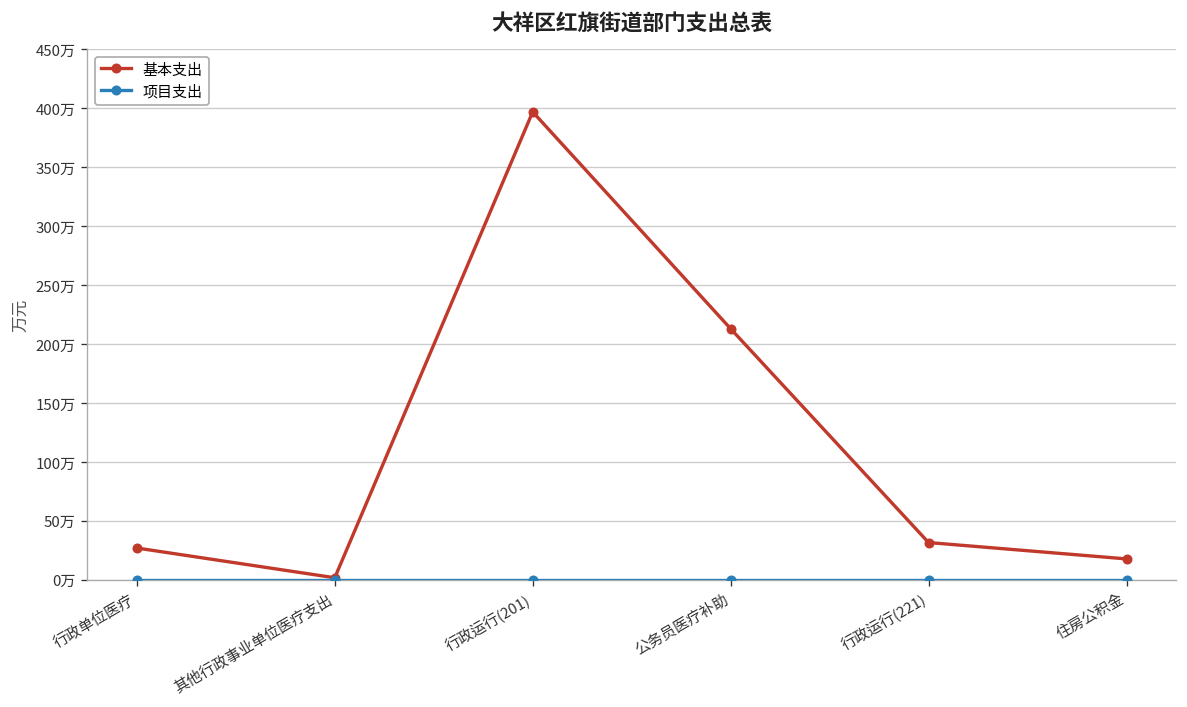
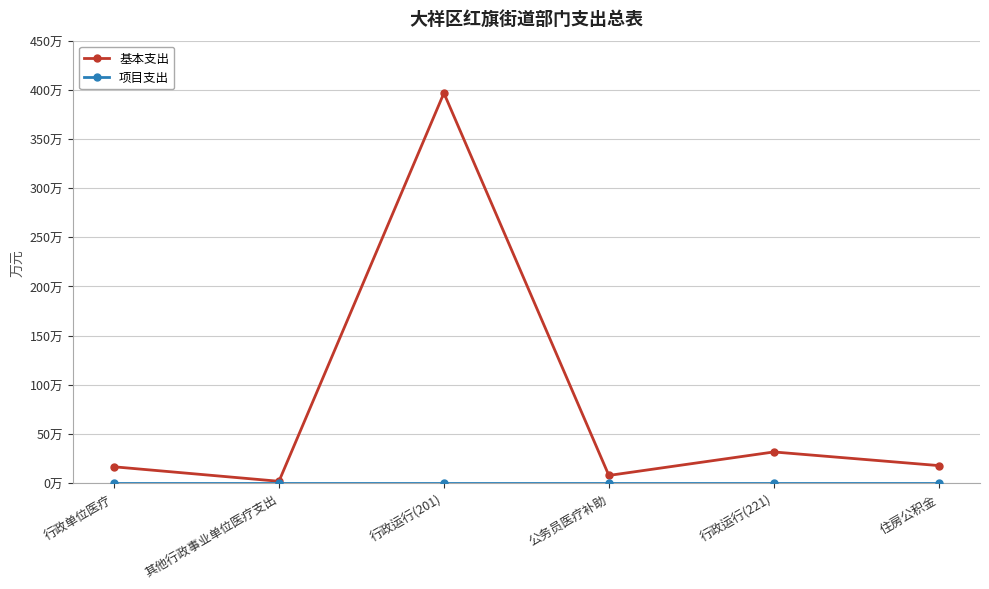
  {
    "基本支出": {
-     "行政单位医疗": "30万",
+     "行政单位医疗": "20万",
      "行政运行(201)": "400万",
-     "公务员医疗补助": "210万",
+     "公务员医疗补助": "10万",
      "行政运行(221)": "30万",
      "住房公积金": "20万"
    },
    "项目支出": {
      "行政单位医疗": "0万",
      "行政运行(201)": "0万",
      "公务员医疗补助": "0万",
      "行政运行(221)": "0万",
      "住房公积金": "0万"
    }
  }
